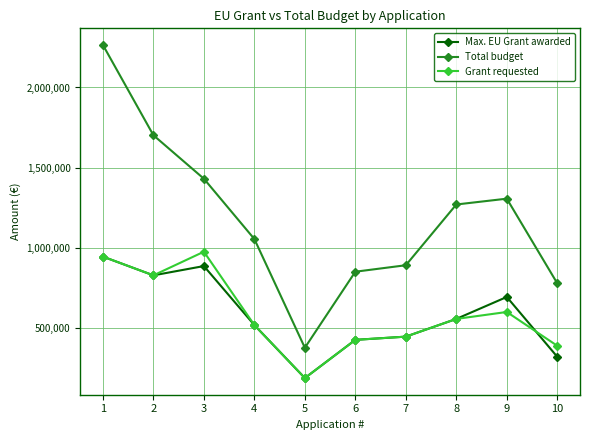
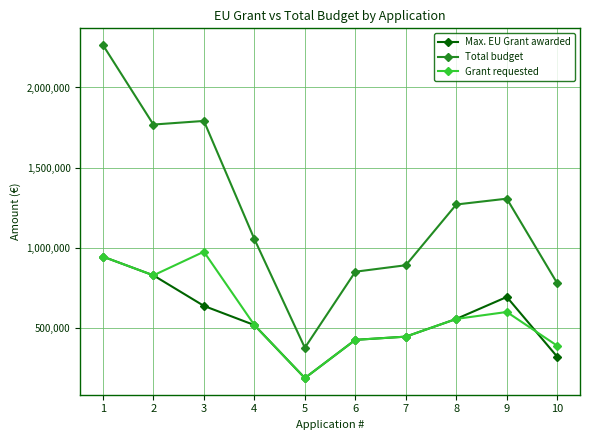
  {
    "Max. EU Grant awarded": {
-     "3": "890,000",
+     "3": "640,000",
      "9": "690,000",
      "10": "320,000"
    },
    "Total budget": {
      "1": "2,270,000",
-     "2": "1,700,000",
-     "3": "1,430,000",
+     "2": "1,770,000",
+     "3": "1,790,000",
      "4": "1,050,000",
      "5": "380,000",
      "6": "850,000",
      "7": "890,000",
      "8": "1,270,000",
      "9": "1,310,000",
      "10": "780,000"
    },
    "Grant requested": {
      "3": "980,000",
      "9": "600,000",
      "10": "390,000"
    }
  }
